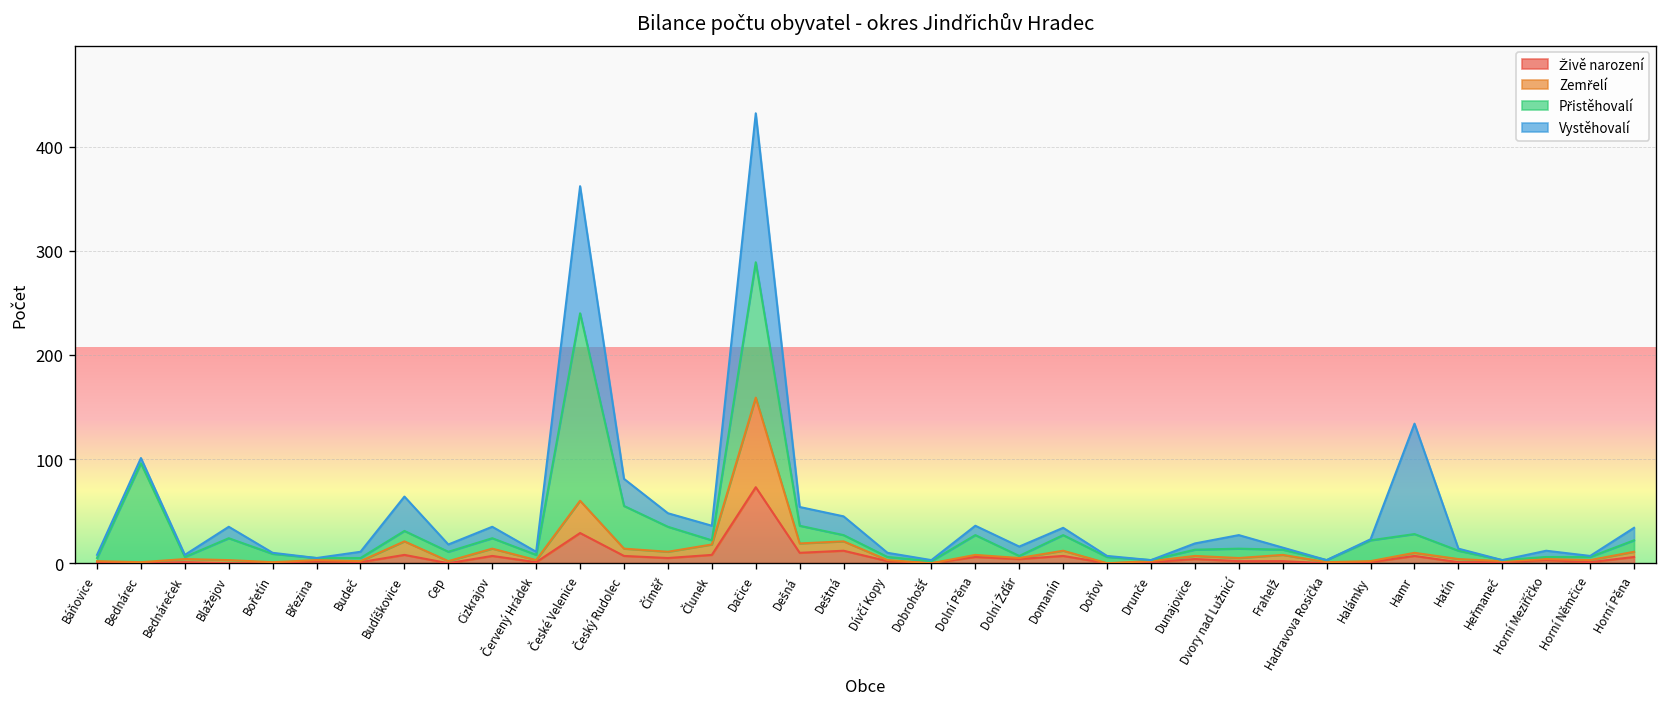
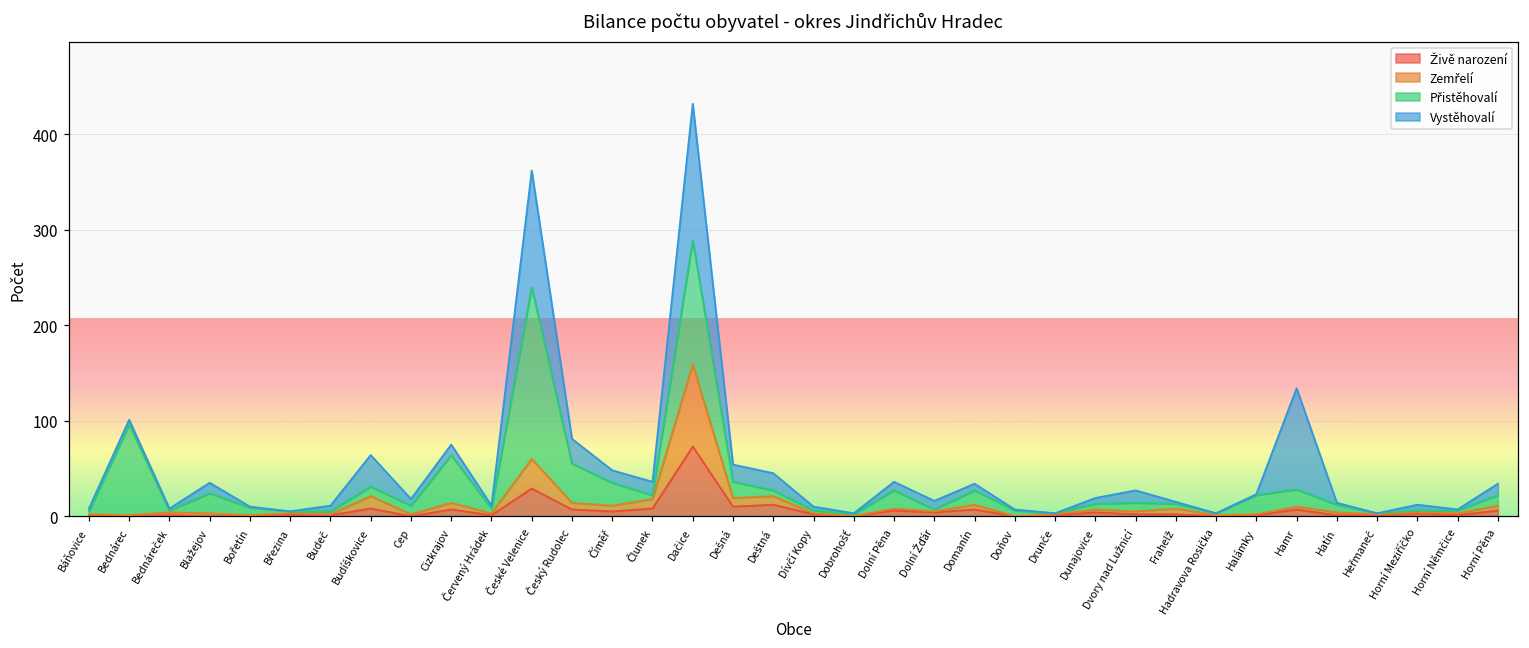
  {
    "Přistěhovalí": {
      "Báňovice": 0,
      "Bednárec": 100,
      "Blažejov": 20,
      "Budeč": 0,
      "Budíškovice": 10,
      "Cep": 10,
-     "Cizkrajov": 10,
+     "Cizkrajov": 50,
      "Červený Hrádek": 10,
      "České Velenice": 180,
      "Český Rudolec": 40,
      "Číměř": 20,
      "Člunek": 0,
      "Dačice": 130,
      "Dešná": 20,
      "Deštná": 10,
      "Dívčí Kopy": 0,
      "Dolní Pěna": 20,
      "Domanín": 20,
      "Dunajovice": 10,
      "Dvory nad Lužnicí": 10,
      "Hamr": 20,
      "Horní Pěna": 10
    },
    "Vystěhovalí": {
      "Báňovice": 0,
      "Bednárec": 10,
      "Blažejov": 10,
      "Budeč": 10,
      "Budíškovice": 30,
      "Cep": 10,
      "Cizkrajov": 10,
      "Červený Hrádek": 0,
      "České Velenice": 120,
      "Český Rudolec": 30,
      "Číměř": 10,
      "Člunek": 10,
      "Dačice": 140,
      "Dešná": 20,
      "Deštná": 20,
      "Dívčí Kopy": 0,
      "Dolní Pěna": 10,
      "Dolní Žďár": 10,
      "Domanín": 10,
      "Dunajovice": 10,
      "Dvory nad Lužnicí": 10,
      "Hamr": 110,
      "Horní Meziříčko": 10,
      "Horní Pěna": 10
    }
  }
